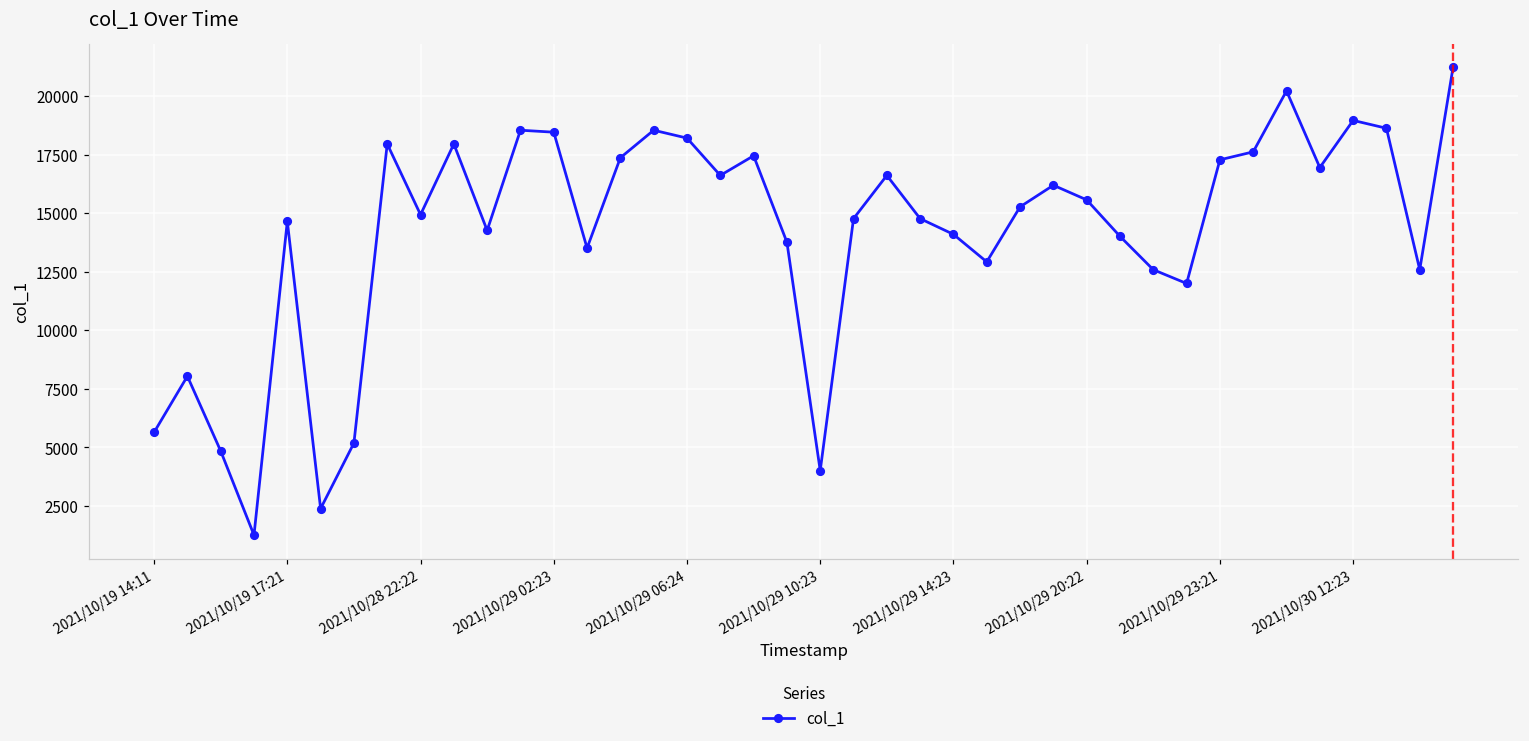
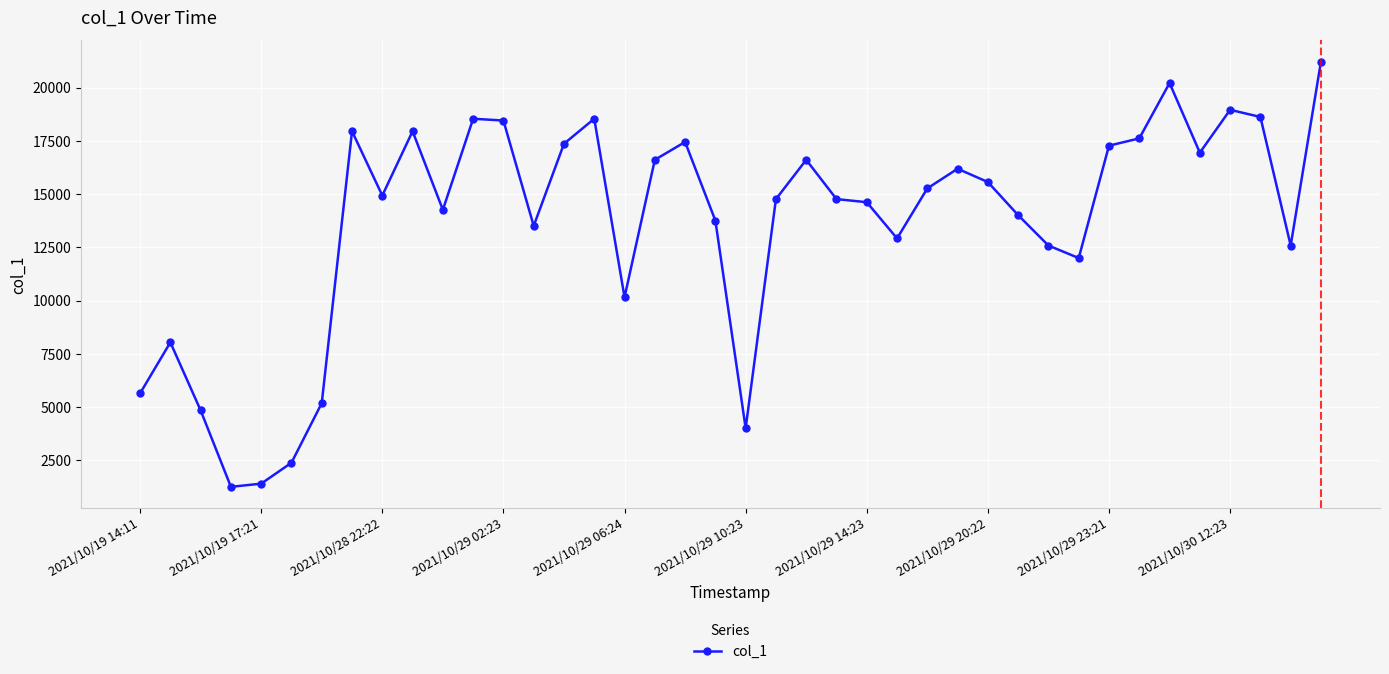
  {
    "2021/10/19 14:11": 5600,
-   "2021/10/19 17:21": 14600,
+   "2021/10/19 17:21": 1400,
    "2021/10/28 22:22": 14900,
    "2021/10/29 02:23": 18500,
-   "2021/10/29 06:24": 18200,
+   "2021/10/29 06:24": 10200,
    "2021/10/29 10:23": 4000,
-   "2021/10/29 14:23": 14100,
+   "2021/10/29 14:23": 14600,
    "2021/10/29 20:22": 15600,
    "2021/10/29 23:21": 17300,
    "2021/10/30 12:23": 19000
  }
